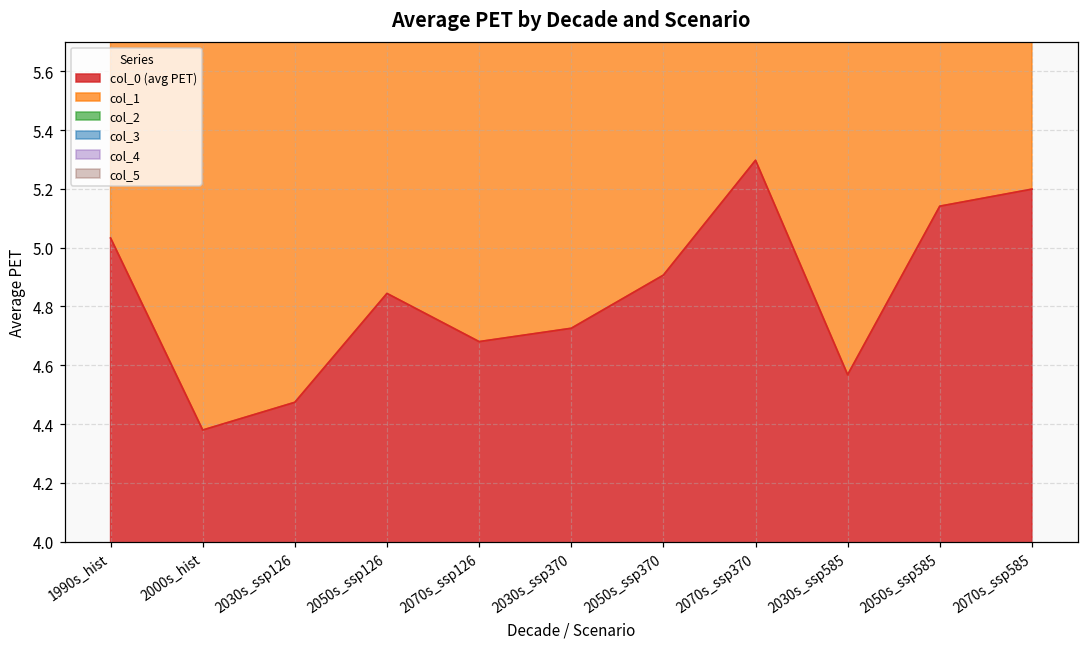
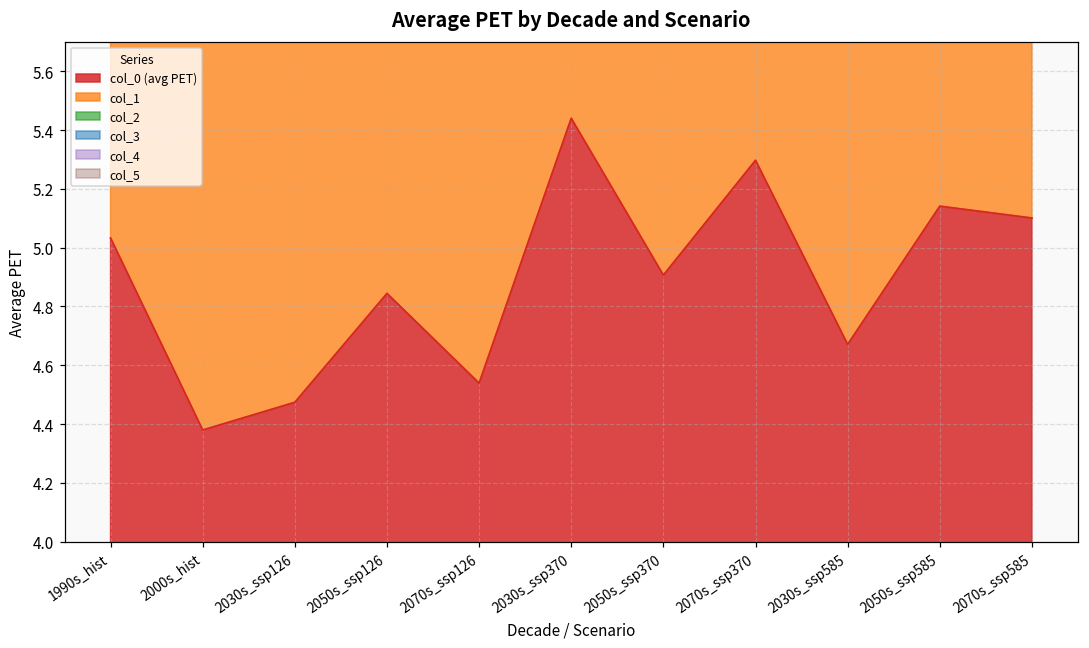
  {
    "col_0 (avg PET)": {
      "1990s_hist": 5.03,
      "2000s_hist": 4.38,
      "2030s_ssp126": 4.47,
      "2050s_ssp126": 4.84,
-     "2070s_ssp126": 4.68,
-     "2030s_ssp370": 4.73,
+     "2070s_ssp126": 4.54,
+     "2030s_ssp370": 5.44,
      "2050s_ssp370": 4.91,
      "2070s_ssp370": 5.30,
-     "2030s_ssp585": 4.57,
+     "2030s_ssp585": 4.67,
      "2050s_ssp585": 5.14,
-     "2070s_ssp585": 5.20
+     "2070s_ssp585": 5.10
    }
  }
